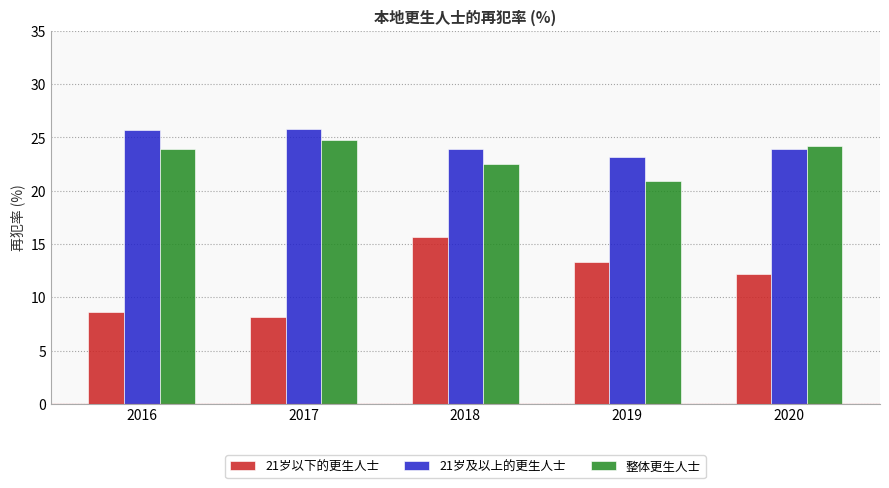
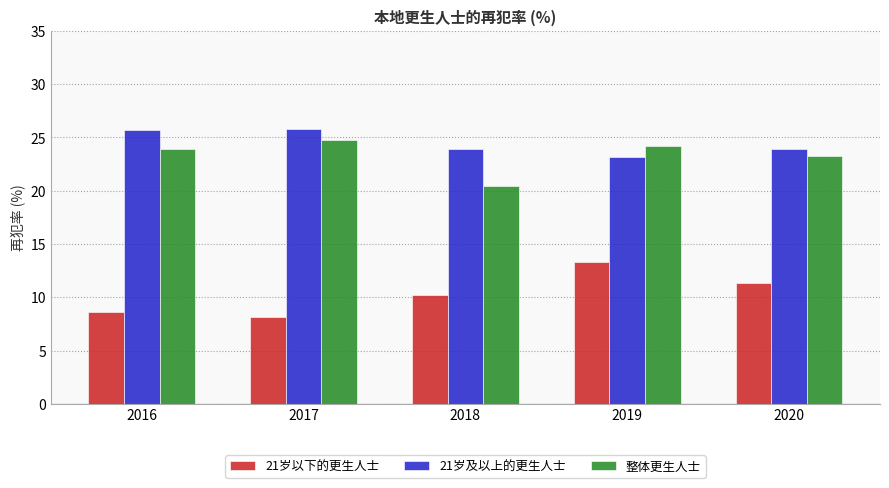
  {
    "21岁以下的更生人士": {
      "2016": 8.6,
      "2017": 8.2,
-     "2018": 15.7,
+     "2018": 10.2,
      "2019": 13.3,
-     "2020": 12.2
+     "2020": 11.3
    },
    "21岁及以上的更生人士": {
      "2016": 25.7,
      "2017": 25.8,
      "2018": 23.9,
      "2019": 23.2,
      "2020": 23.9
    },
    "整体更生人士": {
      "2016": 23.9,
      "2017": 24.8,
-     "2018": 22.5,
-     "2019": 20.9,
-     "2020": 24.2
+     "2018": 20.4,
+     "2019": 24.2,
+     "2020": 23.3
    }
  }
